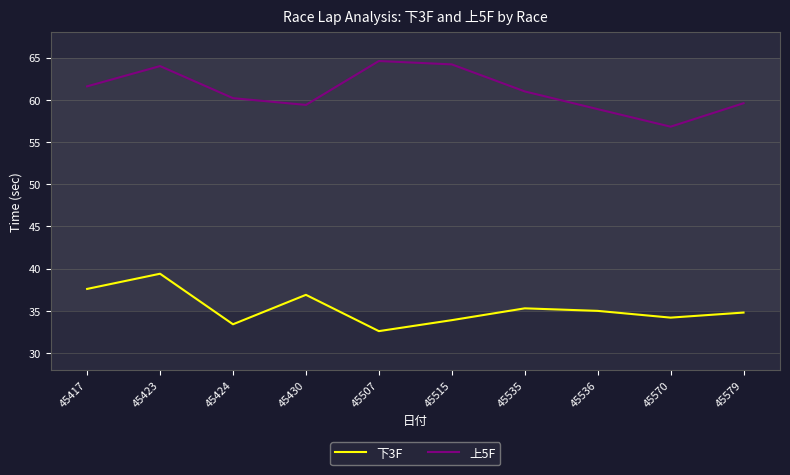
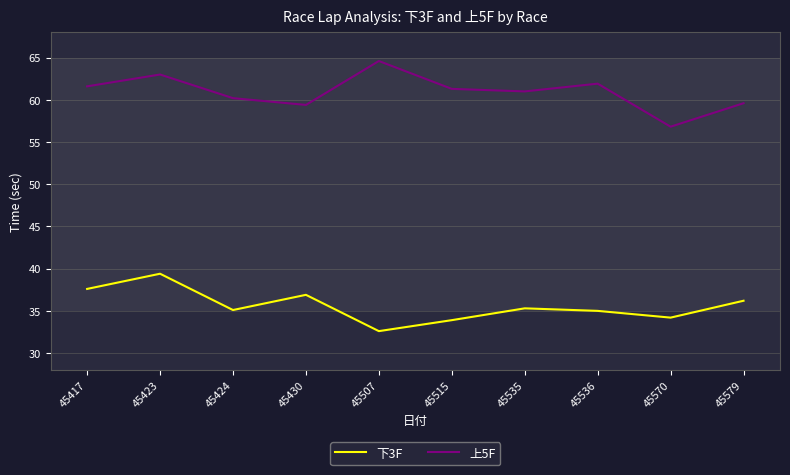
  {
    "下3F": {
      "45417": 38,
      "45423": 39,
-     "45424": 33,
+     "45424": 35,
      "45430": 37,
      "45507": 33,
      "45515": 34,
      "45535": 35,
      "45536": 35,
      "45570": 34,
-     "45579": 35
+     "45579": 36
    },
    "上5F": {
      "45417": 62,
-     "45423": 64,
+     "45423": 63,
      "45424": 60,
      "45430": 59,
      "45507": 65,
-     "45515": 64,
+     "45515": 61,
      "45535": 61,
-     "45536": 59,
+     "45536": 62,
      "45570": 57,
      "45579": 60
    }
  }
